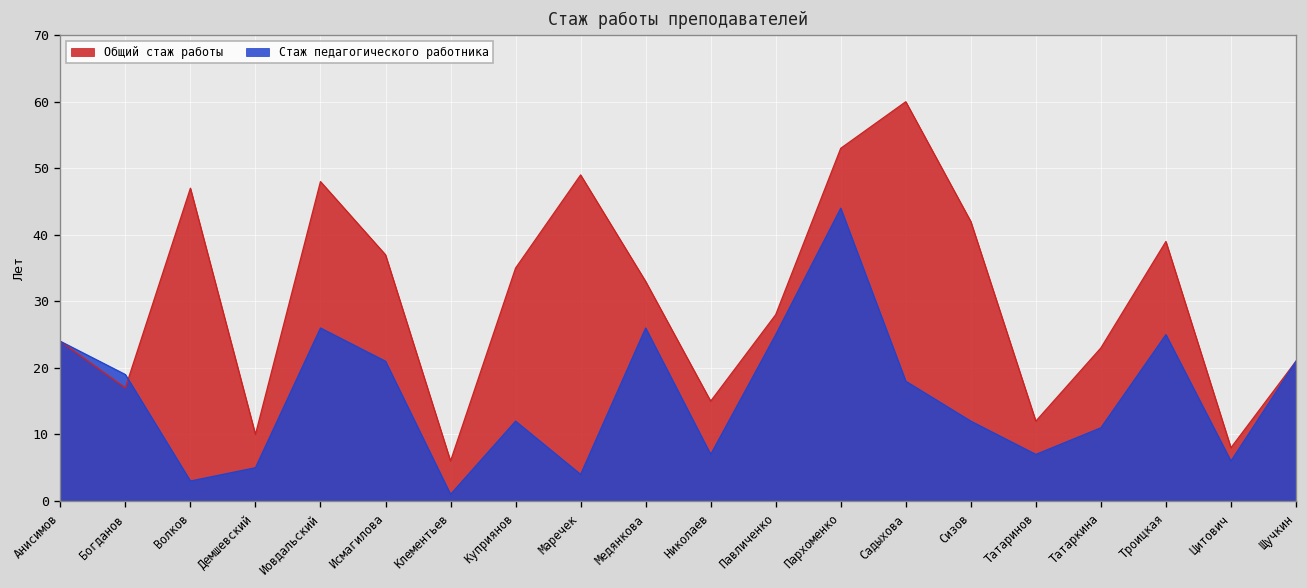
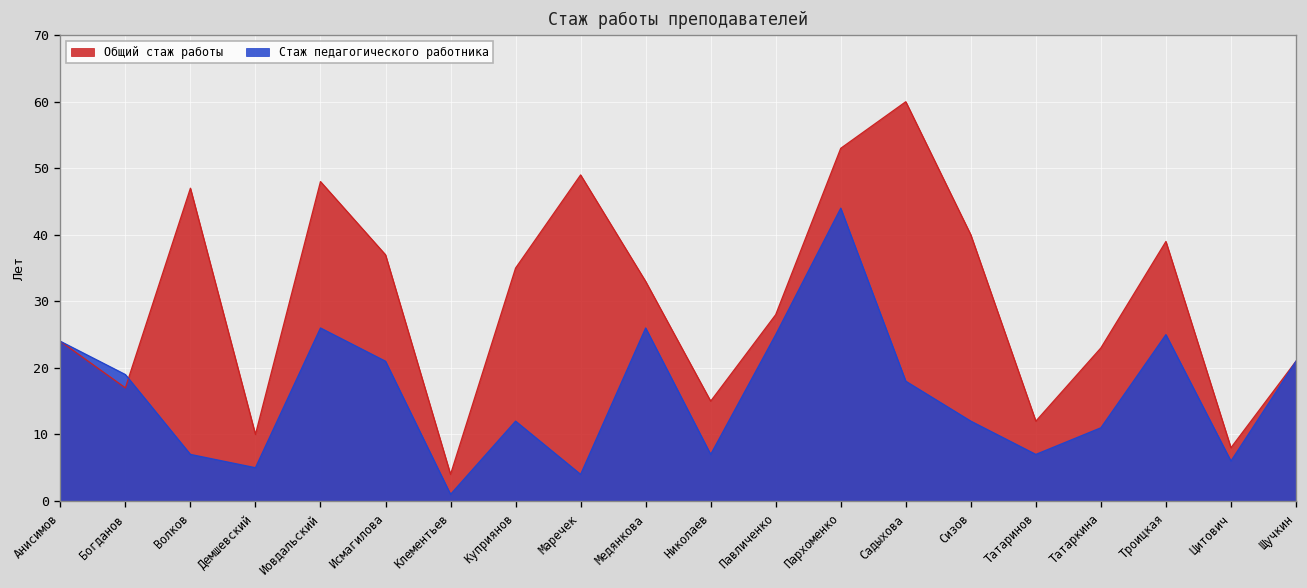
  {
    "Общий стаж работы": {
      "Богданов": 17,
      "Волков": 47,
      "Демшевский": 10,
      "Иовдальский": 48,
      "Исмагилова": 37,
-     "Клементьев": 6,
+     "Клементьев": 4,
      "Куприянов": 35,
      "Маречек": 49,
      "Медянкова": 33,
      "Николаев": 15,
      "Павличенко": 28,
      "Пархоменко": 53,
      "Садыхова": 60,
-     "Сизов": 42,
+     "Сизов": 40,
      "Татаринов": 12,
      "Татаркина": 23,
      "Троицкая": 39,
      "Цитович": 8
    },
    "Стаж педагогического работника": {
      "Богданов": 19,
-     "Волков": 3,
+     "Волков": 7,
      "Демшевский": 5,
      "Иовдальский": 26,
      "Исмагилова": 21,
      "Клементьев": 1,
      "Куприянов": 12,
      "Маречек": 4,
      "Медянкова": 26,
      "Николаев": 7,
      "Павличенко": 25,
      "Пархоменко": 44,
      "Садыхова": 18,
      "Сизов": 12,
      "Татаринов": 7,
      "Татаркина": 11,
      "Троицкая": 25,
      "Цитович": 6
    }
  }
